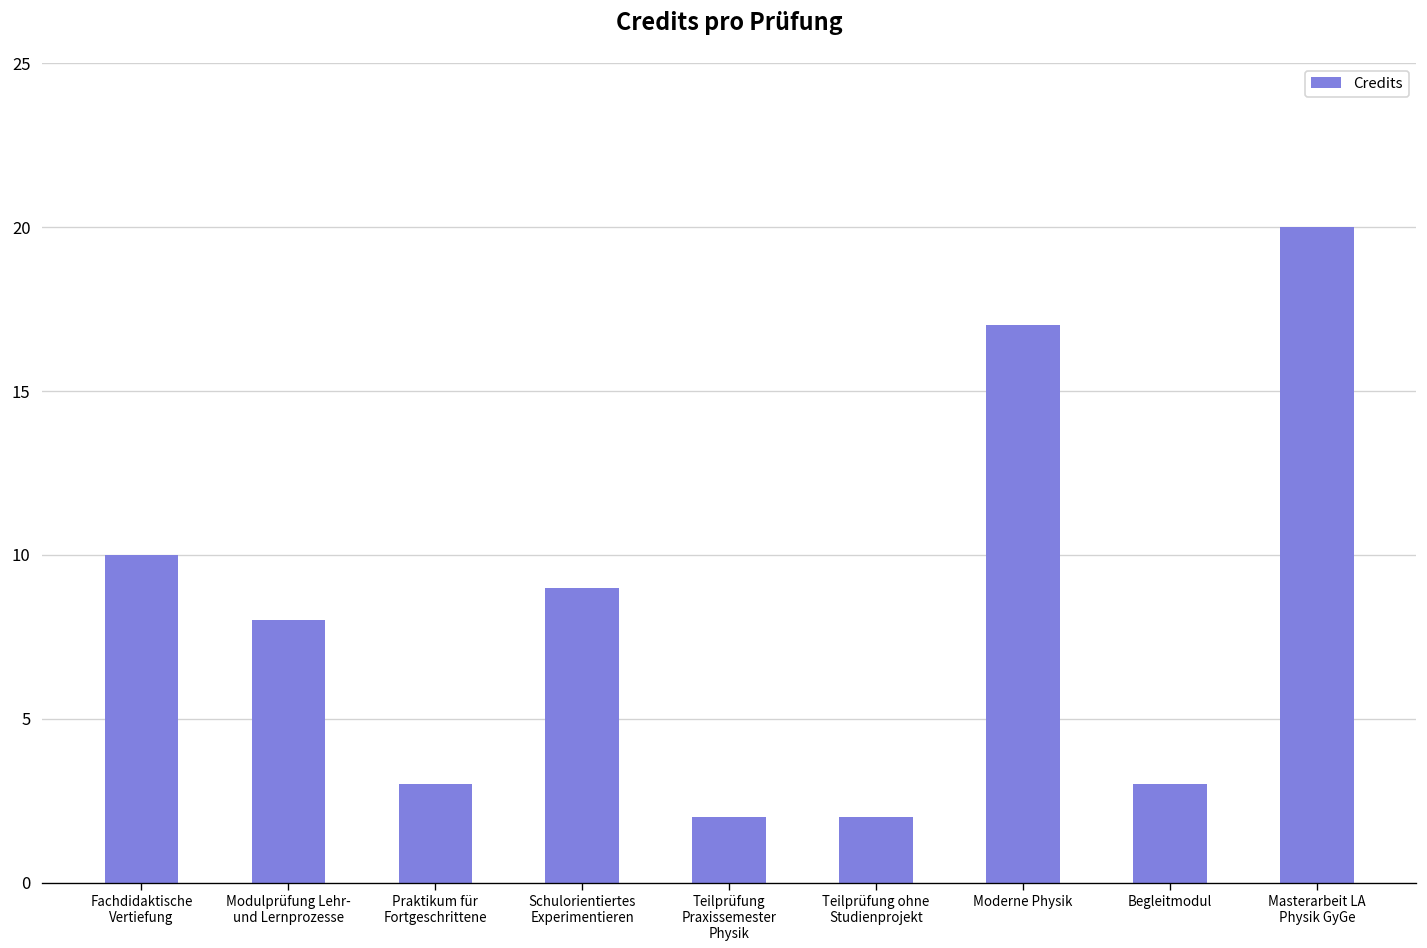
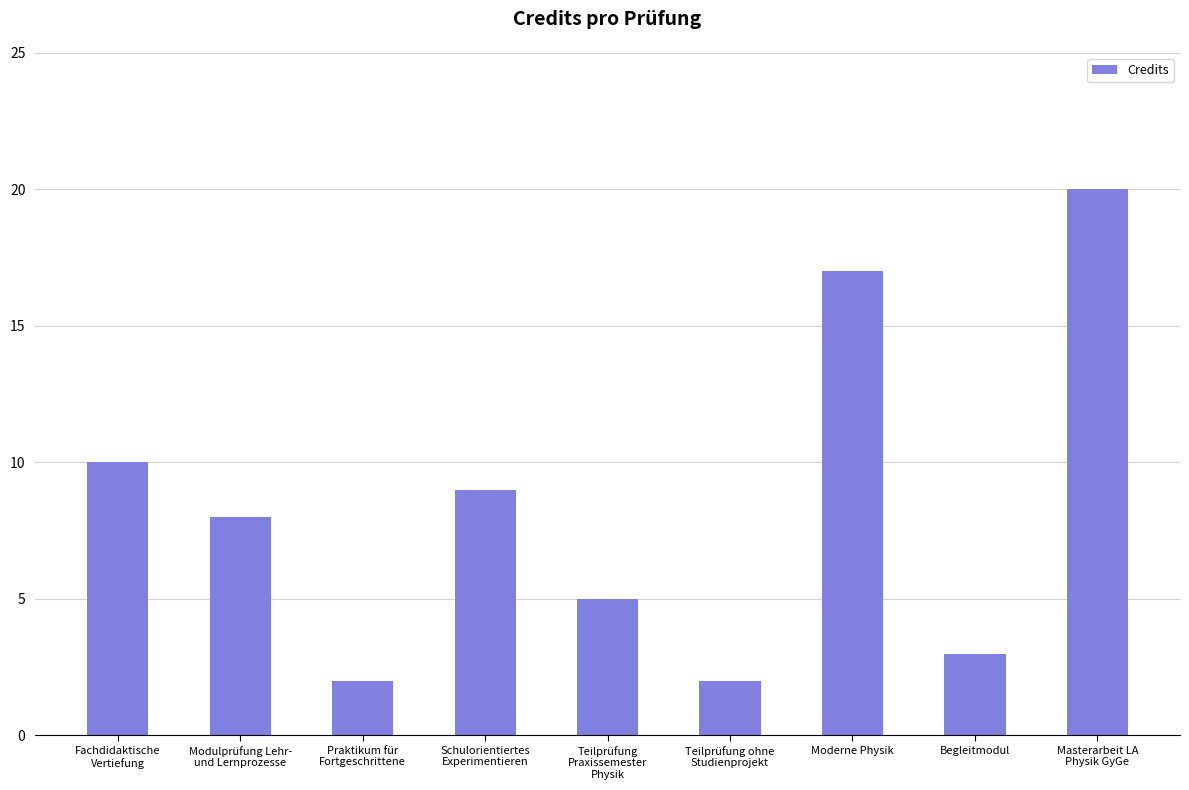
  {
    "Fachdidaktische Vertiefung": 10,
    "Modulprüfung Lehr- und Lernprozesse": 8,
-   "Praktikum für Fortgeschrittene": 3,
+   "Praktikum für Fortgeschrittene": 2,
    "Schulorientiertes Experimentieren": 9,
-   "Teilprüfung Praxissemester Physik": 2,
+   "Teilprüfung Praxissemester Physik": 5,
    "Teilprüfung ohne Studienprojekt": 2,
    "Moderne Physik": 17,
    "Begleitmodul": 3,
    "Masterarbeit LA Physik GyGe": 20
  }
